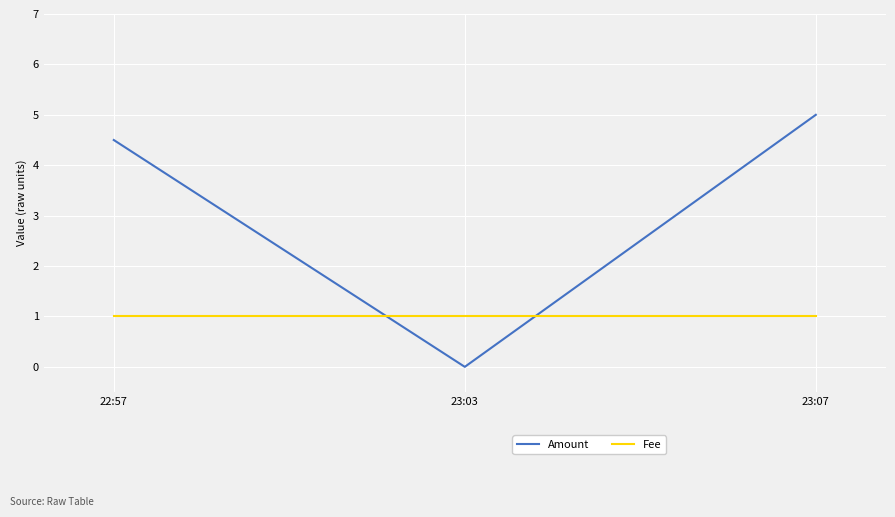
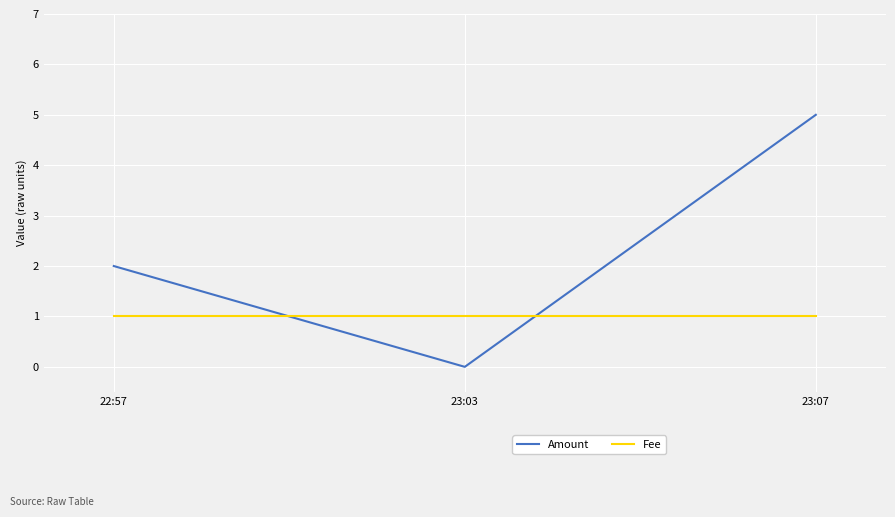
  {
    "Amount": {
-     "22:57": 4.5,
+     "22:57": 2.0,
      "23:03": 0.0,
      "23:07": 5.0
    },
    "Fee": {
      "22:57": 1.0,
      "23:03": 1.0,
      "23:07": 1.0
    }
  }
